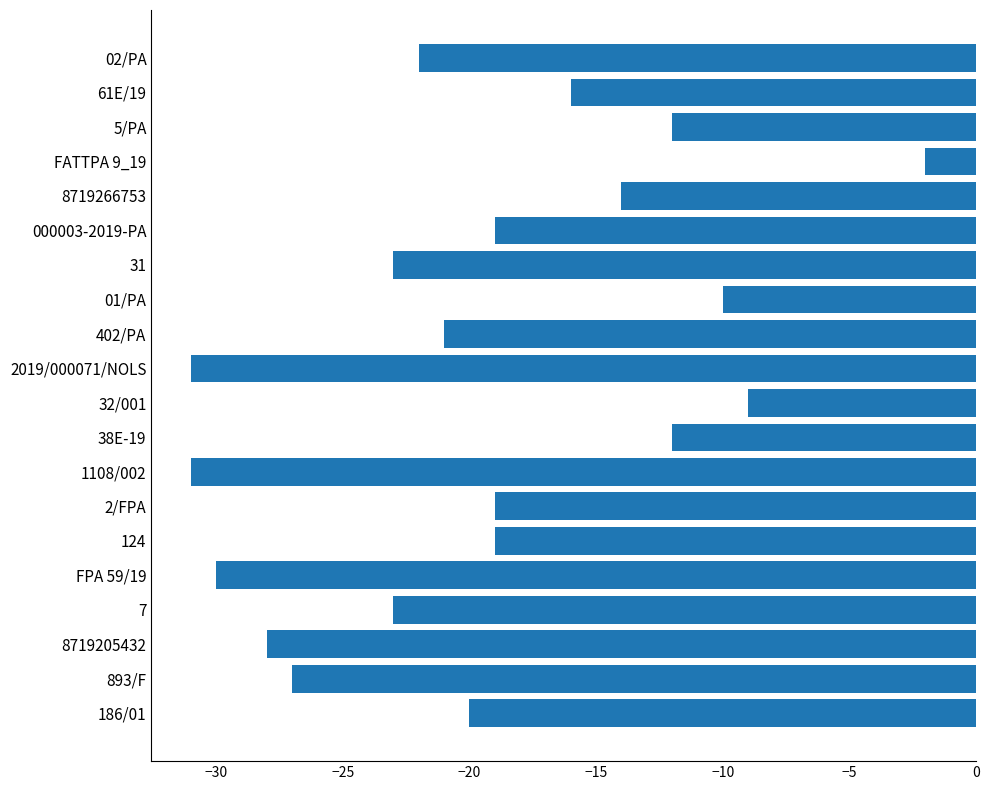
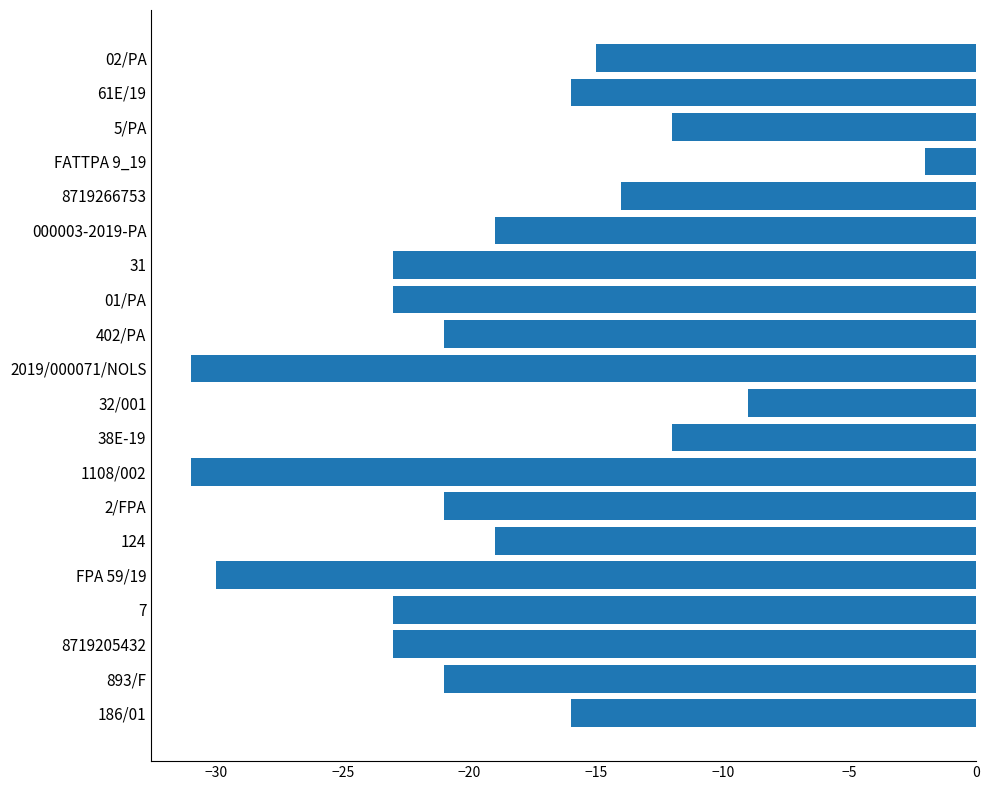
  {
-   "02/PA": -22,
+   "02/PA": -15,
    "61E/19": -16,
    "5/PA": -12,
    "FATTPA 9_19": -2,
    "8719266753": -14,
    "000003-2019-PA": -19,
    "31": -23,
-   "01/PA": -10,
+   "01/PA": -23,
    "402/PA": -21,
    "2019/000071/NOLS": -31,
    "32/001": -9,
    "38E-19": -12,
    "1108/002": -31,
-   "2/FPA": -19,
+   "2/FPA": -21,
    "124": -19,
    "FPA 59/19": -30,
    "7": -23,
-   "8719205432": -28,
-   "893/F": -27,
-   "186/01": -20
+   "8719205432": -23,
+   "893/F": -21,
+   "186/01": -16
  }
